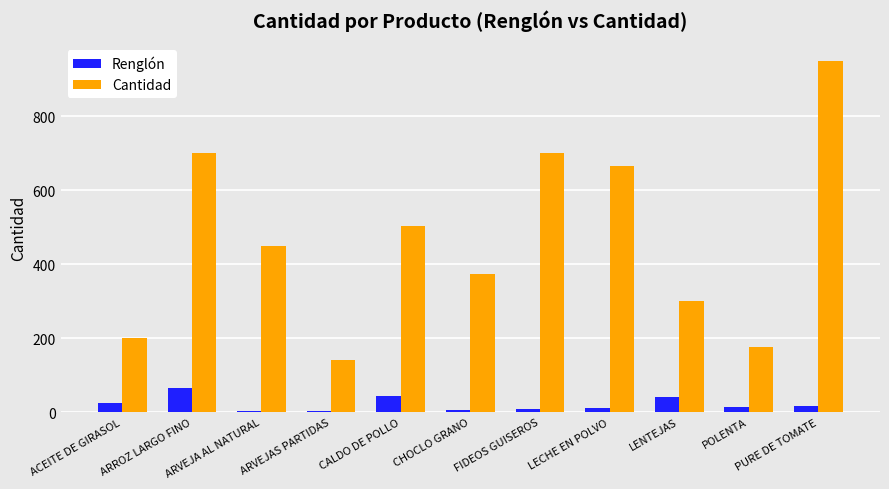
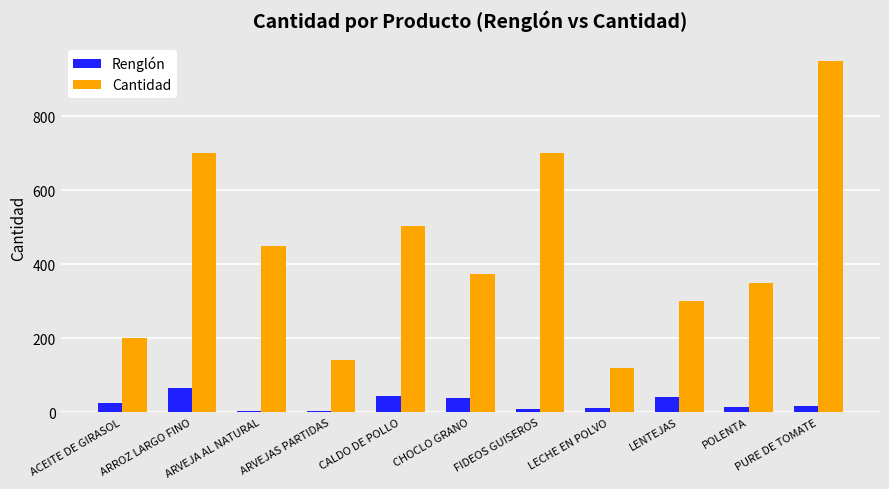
  {
    "Renglón": {
      "ACEITE DE GIRASOL": 20,
      "ARROZ LARGO FINO": 70,
      "CALDO DE POLLO": 40,
-     "CHOCLO GRANO": 10,
+     "CHOCLO GRANO": 40,
      "FIDEOS GUISEROS": 10,
      "LECHE EN POLVO": 10,
      "LENTEJAS": 40,
      "POLENTA": 10,
      "PURE DE TOMATE": 20
    },
    "Cantidad": {
      "ACEITE DE GIRASOL": 200,
      "ARROZ LARGO FINO": 700,
      "ARVEJA AL NATURAL": 450,
      "ARVEJAS PARTIDAS": 140,
      "CALDO DE POLLO": 500,
      "CHOCLO GRANO": 380,
      "FIDEOS GUISEROS": 700,
-     "LECHE EN POLVO": 670,
+     "LECHE EN POLVO": 120,
      "LENTEJAS": 300,
-     "POLENTA": 180,
+     "POLENTA": 350,
      "PURE DE TOMATE": 950
    }
  }
